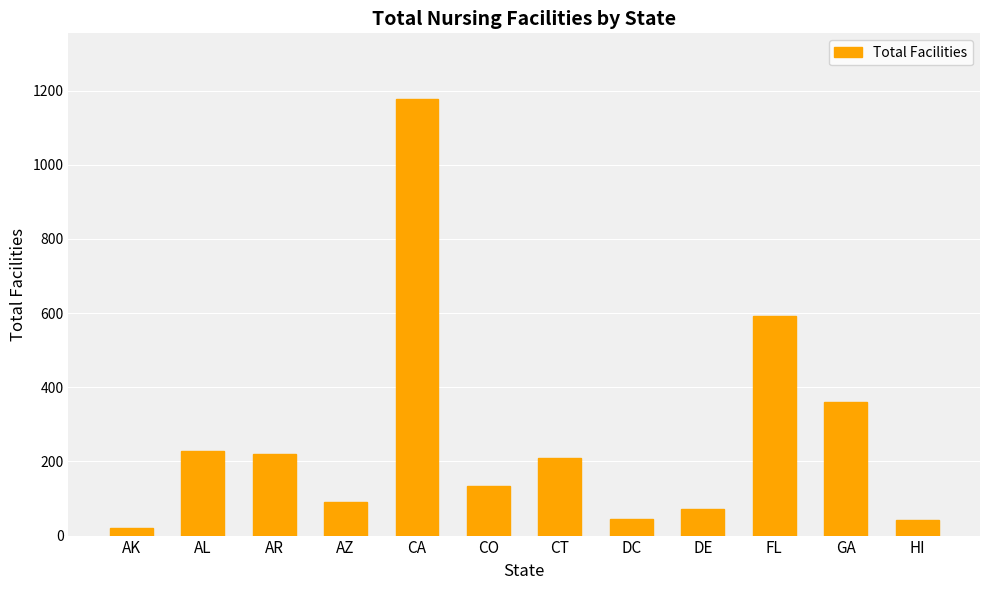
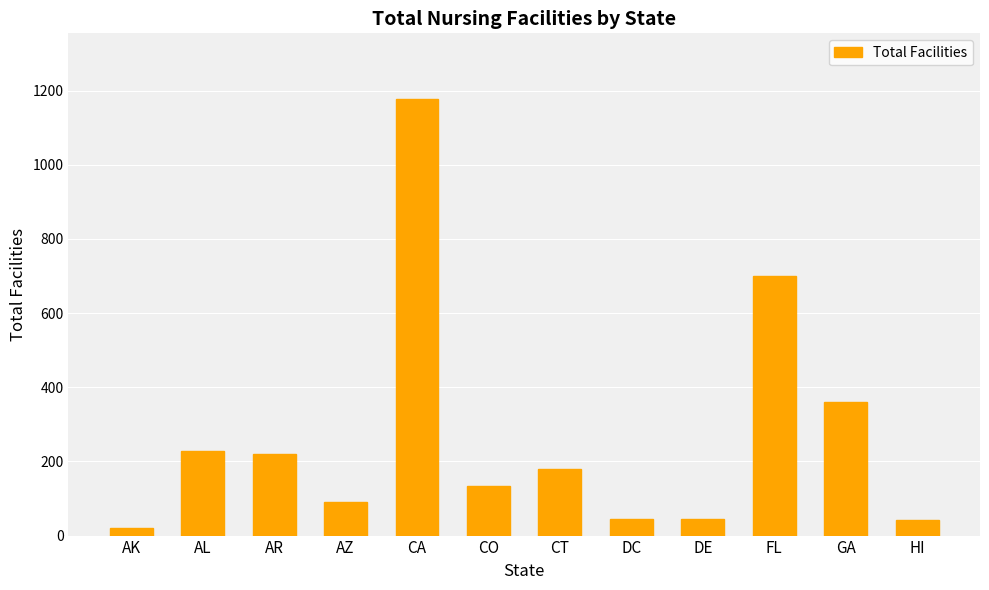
  {
    "AK": 20,
    "AL": 230,
    "AR": 220,
    "AZ": 90,
    "CA": 1180,
    "CO": 140,
-   "CT": 210,
+   "CT": 180,
    "DC": 50,
-   "DE": 70,
-   "FL": 590,
+   "DE": 50,
+   "FL": 700,
    "GA": 360,
    "HI": 40
  }
